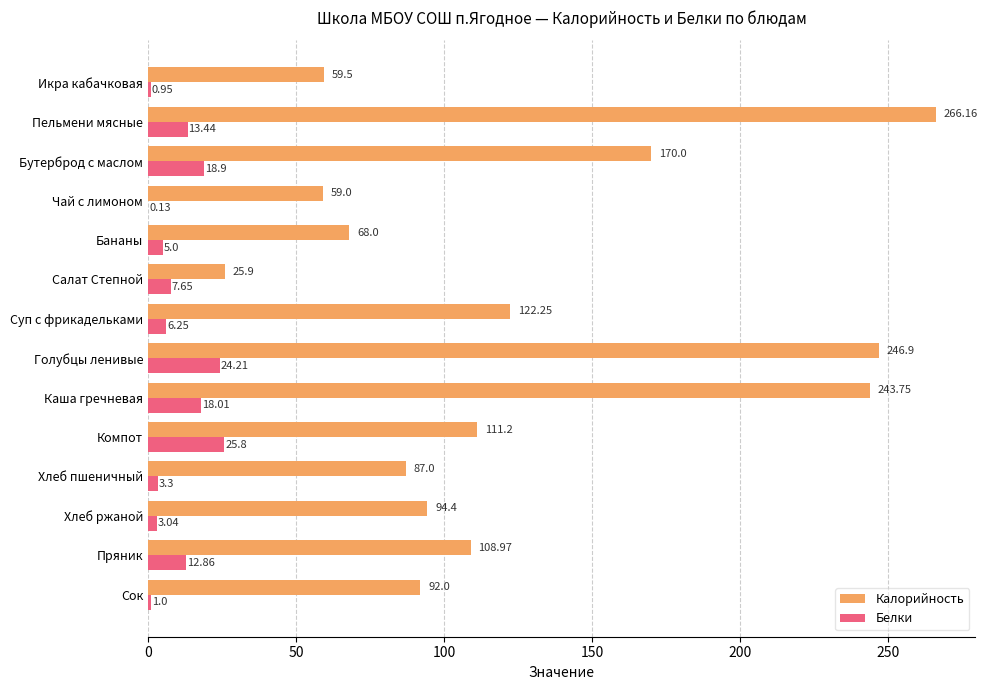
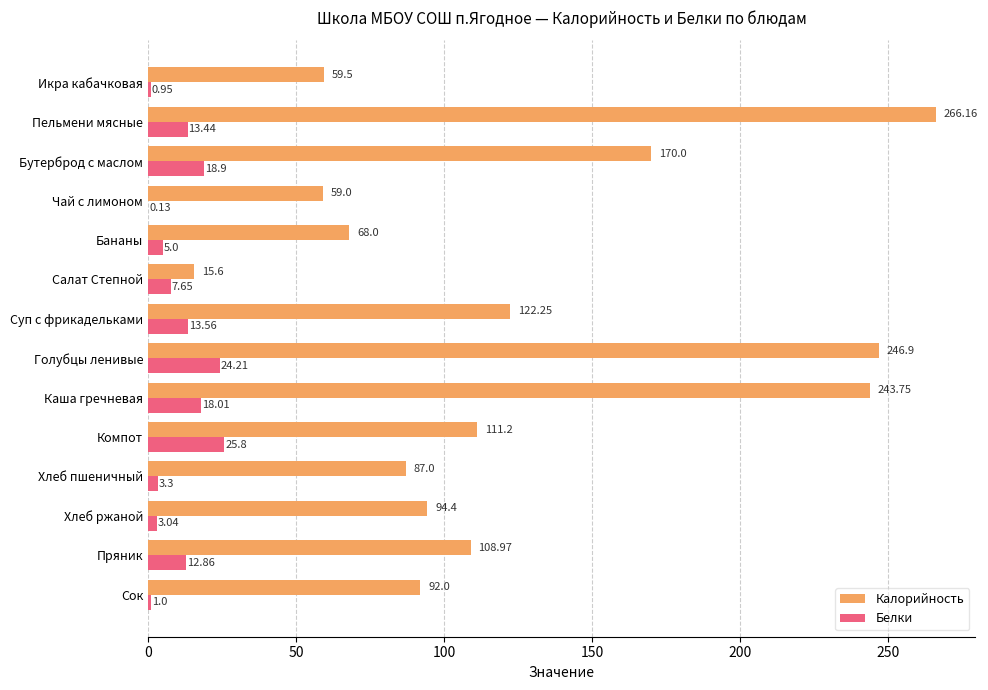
  {
    "Калорийность": {
      "Икра кабачковая": 59.5,
      "Пельмени мясные": 266.16,
      "Бутерброд с маслом": 170.0,
      "Чай с лимоном": 59.0,
      "Бананы": 68.0,
-     "Салат Степной": 25.9,
+     "Салат Степной": 15.6,
      "Суп с фрикадельками": 122.25,
      "Голубцы ленивые": 246.9,
      "Каша гречневая": 243.75,
      "Компот": 111.2,
      "Хлеб пшеничный": 87.0,
      "Хлеб ржаной": 94.4,
      "Пряник": 108.97,
      "Сок": 92.0
    },
    "Белки": {
      "Икра кабачковая": 0.95,
      "Пельмени мясные": 13.44,
      "Бутерброд с маслом": 18.9,
      "Чай с лимоном": 0.13,
      "Бананы": 5.0,
      "Салат Степной": 7.65,
-     "Суп с фрикадельками": 6.25,
+     "Суп с фрикадельками": 13.56,
      "Голубцы ленивые": 24.21,
      "Каша гречневая": 18.01,
      "Компот": 25.8,
      "Хлеб пшеничный": 3.3,
      "Хлеб ржаной": 3.04,
      "Пряник": 12.86,
      "Сок": 1.0
    }
  }
